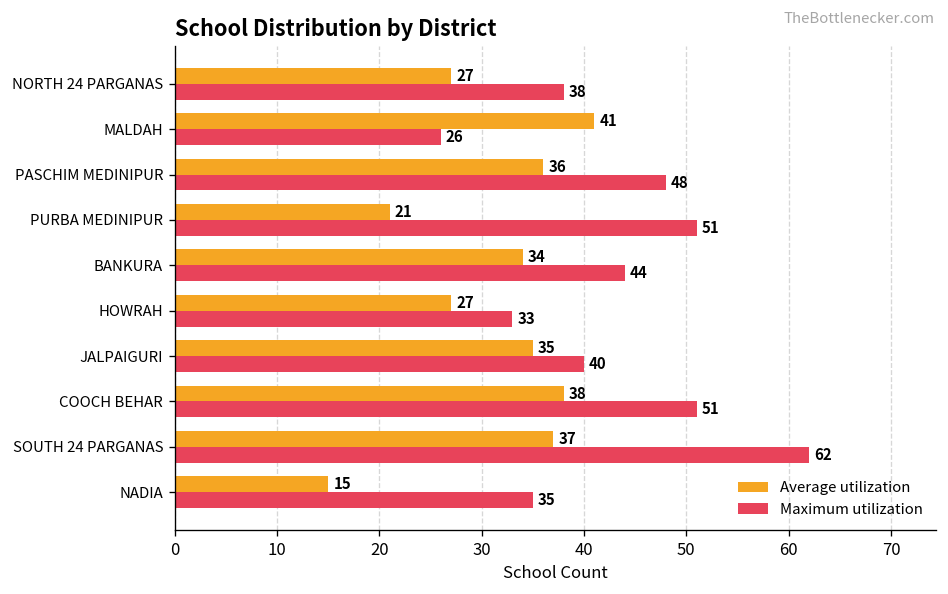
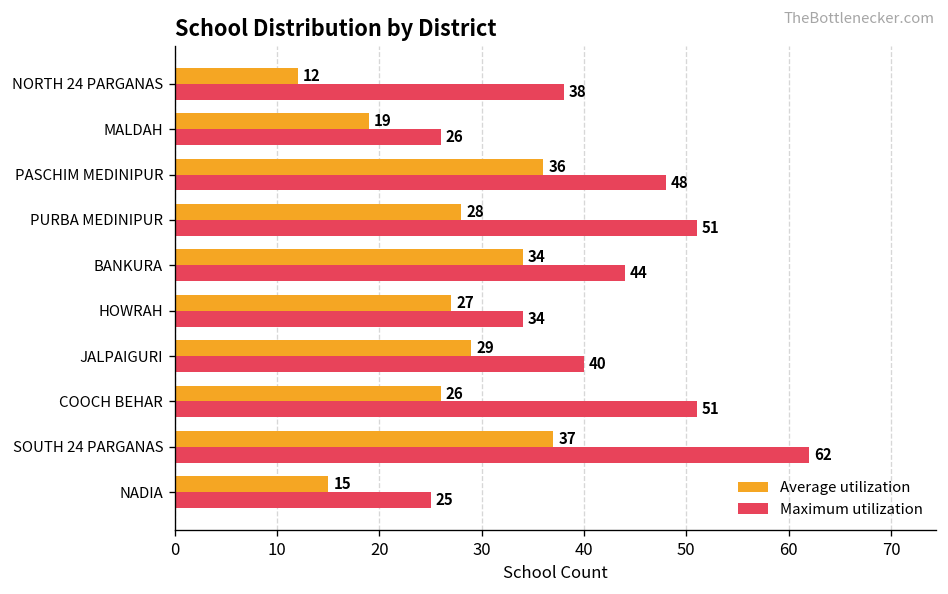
  {
    "Average utilization": {
-     "NORTH 24 PARGANAS": 27,
-     "MALDAH": 41,
+     "NORTH 24 PARGANAS": 12,
+     "MALDAH": 19,
      "PASCHIM MEDINIPUR": 36,
-     "PURBA MEDINIPUR": 21,
+     "PURBA MEDINIPUR": 28,
      "BANKURA": 34,
      "HOWRAH": 27,
-     "JALPAIGURI": 35,
-     "COOCH BEHAR": 38,
+     "JALPAIGURI": 29,
+     "COOCH BEHAR": 26,
      "SOUTH 24 PARGANAS": 37,
      "NADIA": 15
    },
    "Maximum utilization": {
      "NORTH 24 PARGANAS": 38,
      "MALDAH": 26,
      "PASCHIM MEDINIPUR": 48,
      "PURBA MEDINIPUR": 51,
      "BANKURA": 44,
-     "HOWRAH": 33,
+     "HOWRAH": 34,
      "JALPAIGURI": 40,
      "COOCH BEHAR": 51,
      "SOUTH 24 PARGANAS": 62,
-     "NADIA": 35
+     "NADIA": 25
    }
  }
